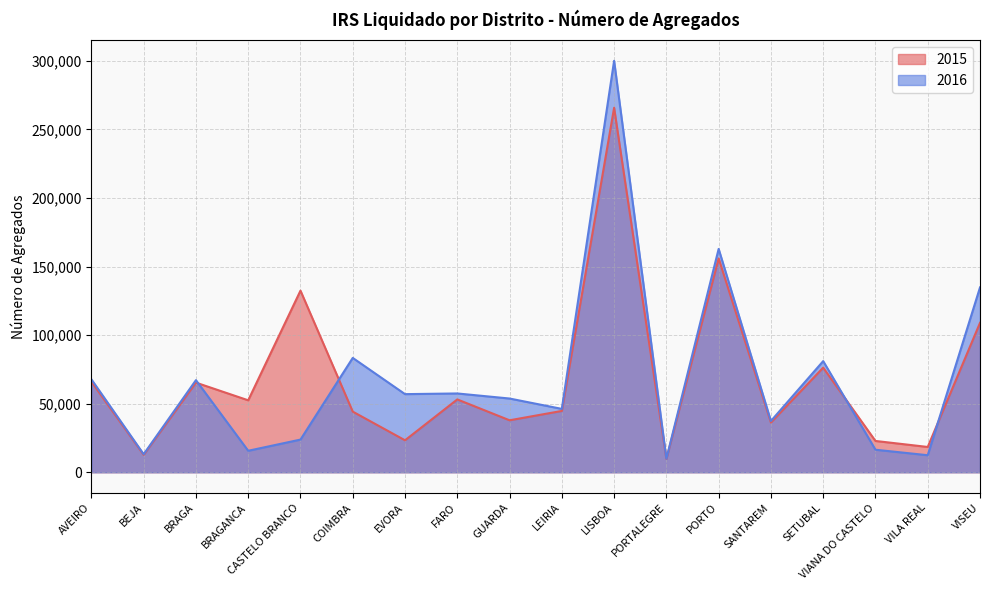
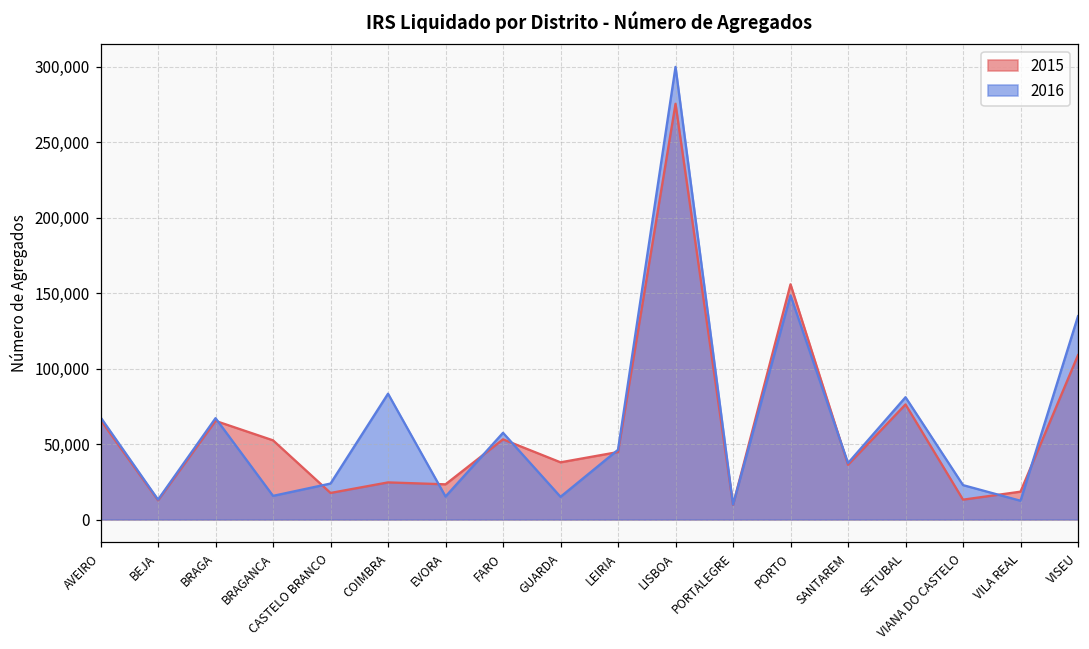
  {
    "2015": {
      "BRAGANCA": "52,000",
-     "CASTELO BRANCO": "132,000",
-     "COIMBRA": "44,000",
+     "CASTELO BRANCO": "18,000",
+     "COIMBRA": "25,000",
      "EVORA": "23,000",
      "FARO": "53,000",
      "GUARDA": "38,000",
-     "LISBOA": "266,000",
+     "LISBOA": "276,000",
      "PORTO": "156,000",
      "SETUBAL": "76,000",
-     "VIANA DO CASTELO": "23,000",
+     "VIANA DO CASTELO": "13,000",
      "VILA REAL": "18,000",
      "VISEU": "109,000"
    },
    "2016": {
      "BRAGANCA": "16,000",
      "CASTELO BRANCO": "24,000",
      "COIMBRA": "83,000",
-     "EVORA": "57,000",
+     "EVORA": "15,000",
      "FARO": "57,000",
-     "GUARDA": "54,000",
+     "GUARDA": "15,000",
      "LISBOA": "300,000",
-     "PORTO": "163,000",
+     "PORTO": "149,000",
      "SETUBAL": "81,000",
-     "VIANA DO CASTELO": "16,000",
+     "VIANA DO CASTELO": "23,000",
      "VILA REAL": "12,000",
      "VISEU": "135,000"
    }
  }
